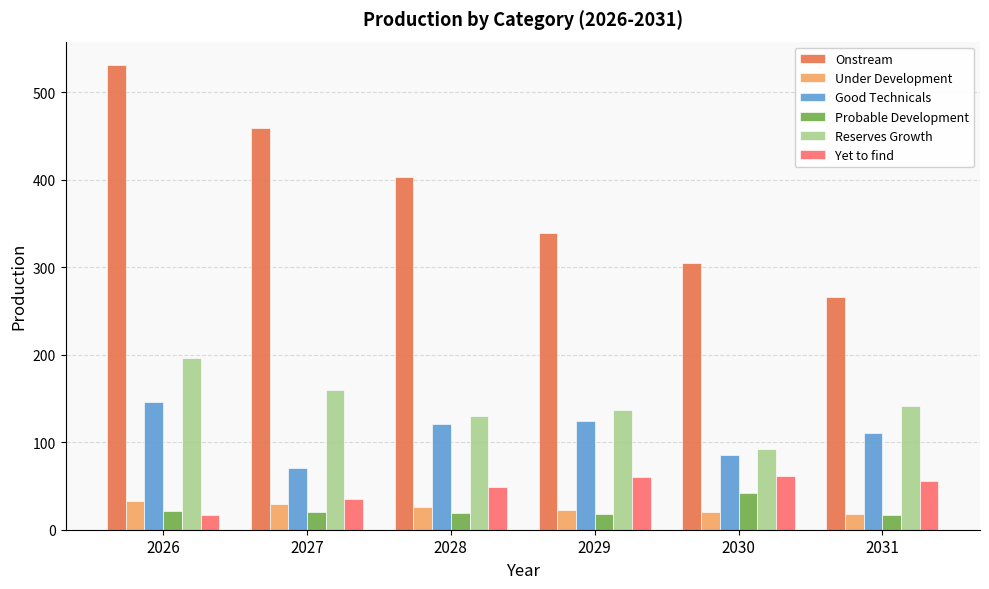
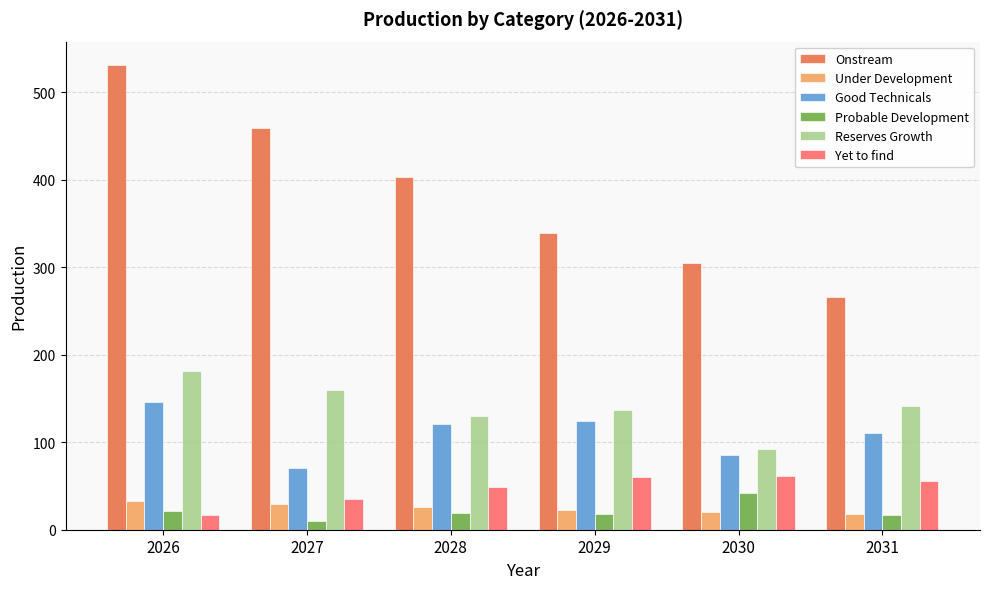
  {
    "Good Technicals": {
      "2026": 150,
      "2027": 70,
      "2028": 120,
      "2029": 120,
      "2030": 90,
      "2031": 110
    },
    "Probable Development": {
      "2026": 20,
-     "2027": 20,
+     "2027": 10,
      "2028": 20,
      "2029": 20,
      "2030": 40,
      "2031": 20
    },
    "Reserves Growth": {
-     "2026": 200,
+     "2026": 180,
      "2027": 160,
      "2028": 130,
      "2029": 140,
      "2030": 90,
      "2031": 140
    }
  }
